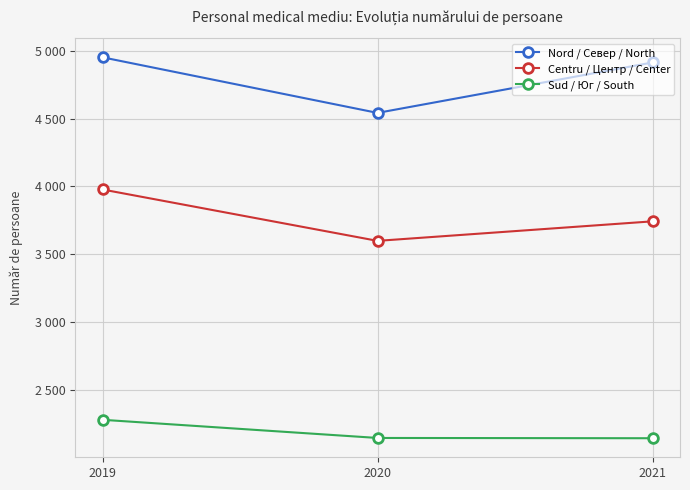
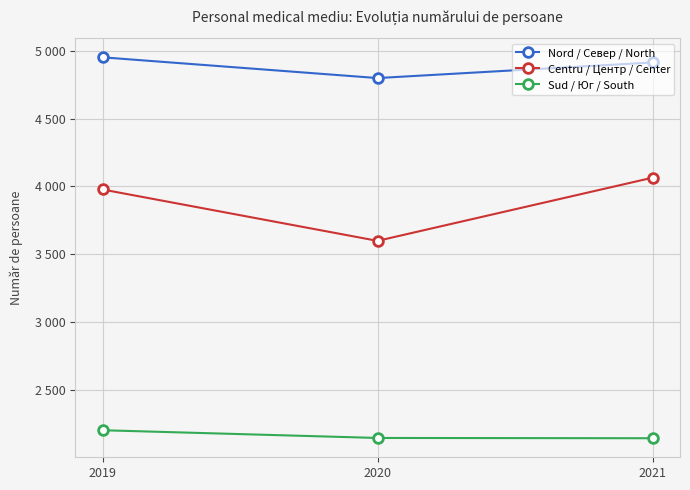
  {
    "Nord / Север / North": {
      "2019": 4950,
-     "2020": 4540
+     "2020": 4800
    },
    "Centru / Центр / Center": {
      "2019": 3980,
      "2020": 3600,
-     "2021": 3740
+     "2021": 4060
    },
    "Sud / Юг / South": {
-     "2019": 2280,
+     "2019": 2200,
      "2020": 2140,
      "2021": 2140
    }
  }
